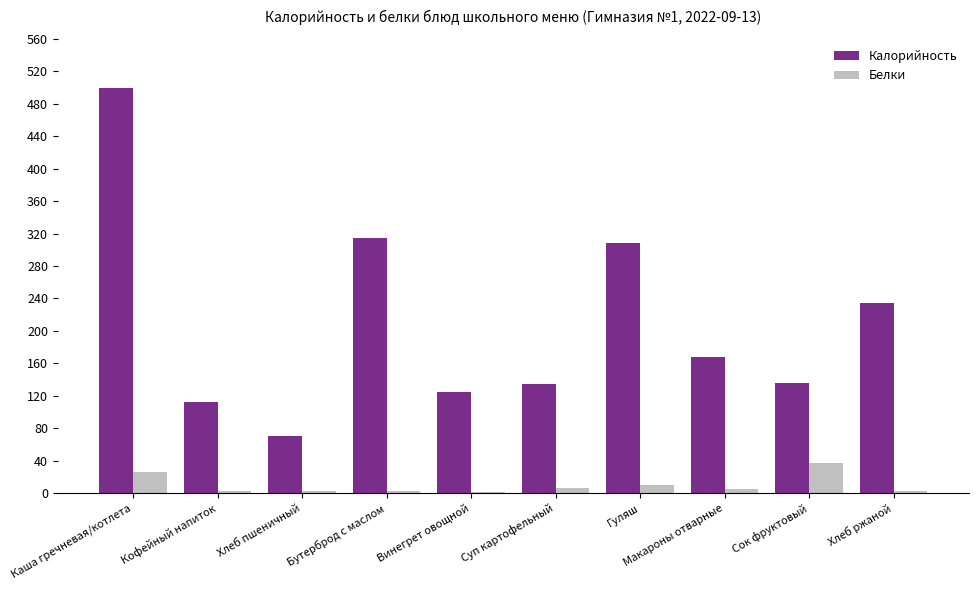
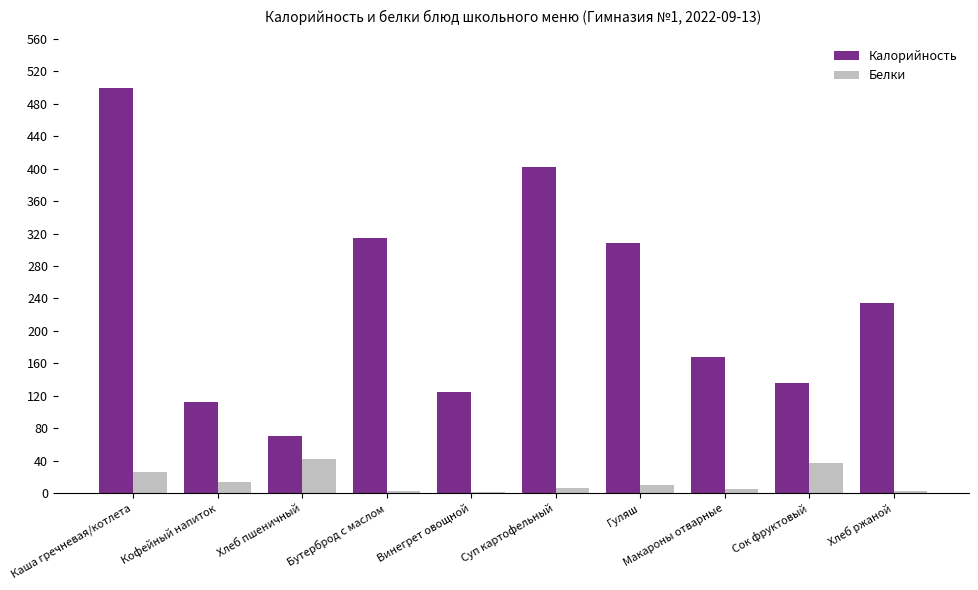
  {
    "Калорийность": {
      "Каша гречневая/котлета": 500,
      "Кофейный напиток": 110,
      "Хлеб пшеничный": 70,
      "Бутерброд с маслом": 310,
      "Винегрет овощной": 130,
-     "Суп картофельный": 130,
+     "Суп картофельный": 400,
      "Гуляш": 310,
      "Макароны отварные": 170,
      "Сок фруктовый": 140,
      "Хлеб ржаной": 230
    },
    "Белки": {
      "Каша гречневая/котлета": 30,
-     "Кофейный напиток": 0,
-     "Хлеб пшеничный": 0,
+     "Кофейный напиток": 10,
+     "Хлеб пшеничный": 40,
      "Суп картофельный": 10,
      "Гуляш": 10,
      "Макароны отварные": 10,
      "Сок фруктовый": 40
    }
  }
